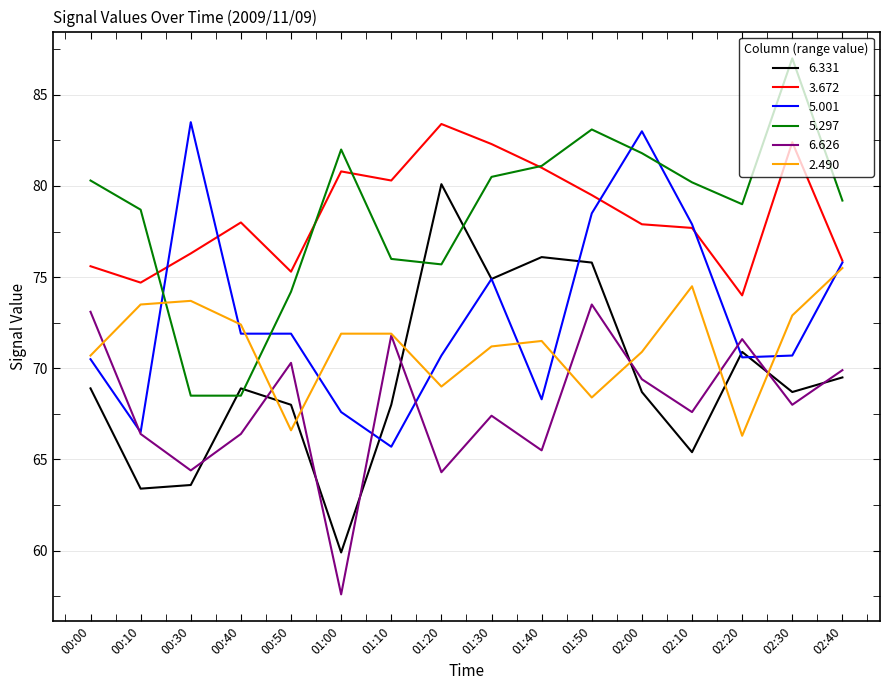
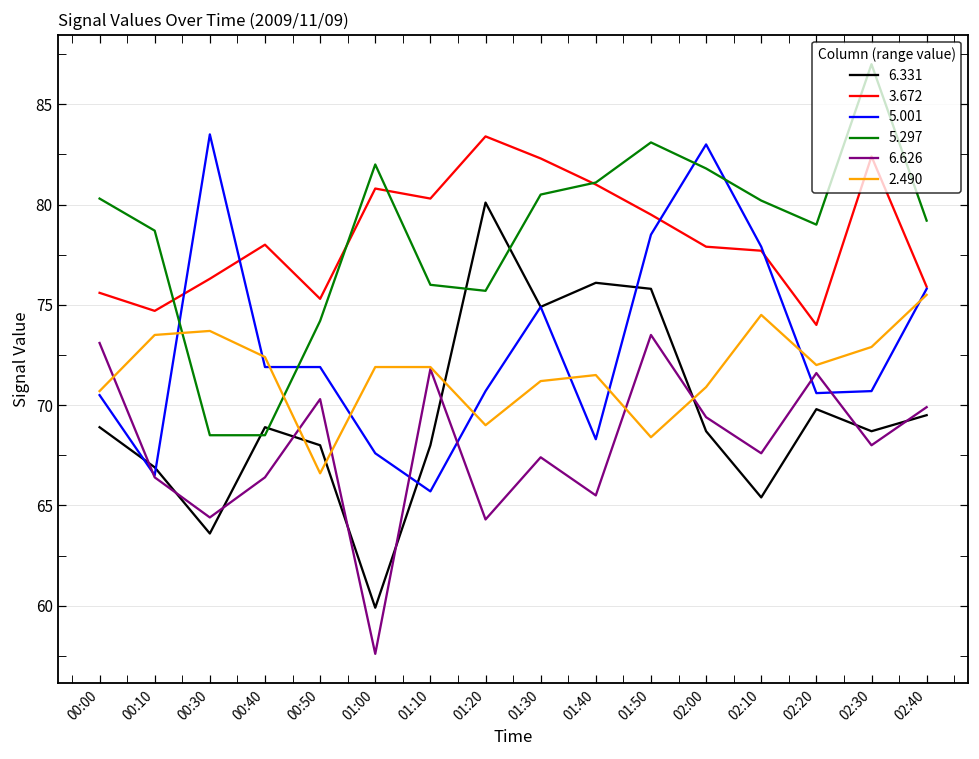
  {
    "6.331": {
      "00:00": 68.9,
-     "00:10": 63.4,
+     "00:10": 66.9,
      "00:30": 63.6,
      "00:40": 68.9,
      "00:50": 68.0,
      "01:00": 59.9,
      "01:10": 68.0,
      "01:20": 80.1,
      "01:40": 76.1,
      "01:50": 75.8,
      "02:00": 68.7,
      "02:10": 65.4,
-     "02:20": 70.9,
+     "02:20": 69.8,
      "02:30": 68.7,
      "02:40": 69.5
    },
    "3.672": {
      "00:00": 75.6,
      "00:10": 74.7,
      "00:30": 76.3,
      "00:40": 78.0,
      "00:50": 75.3,
      "01:00": 80.8,
      "01:10": 80.3,
      "01:20": 83.4,
      "01:30": 82.3,
      "01:50": 79.5,
      "02:00": 77.9,
      "02:10": 77.7,
      "02:20": 74.0
    },
    "5.001": {
      "00:00": 70.5,
      "00:30": 83.5,
      "00:40": 71.9,
      "00:50": 71.9,
      "01:00": 67.6,
      "01:10": 65.7,
      "01:20": 70.7,
      "01:40": 68.3,
      "01:50": 78.5,
      "02:00": 83.0,
      "02:10": 77.9,
      "02:20": 70.6,
      "02:30": 70.7
    },
    "5.297": {
      "00:00": 80.3,
      "00:10": 78.7,
      "00:30": 68.5,
      "00:40": 68.5,
      "00:50": 74.2,
      "01:00": 82.0,
      "01:10": 76.0,
      "01:20": 75.7,
      "01:30": 80.5,
      "01:50": 83.1,
      "02:00": 81.8,
      "02:10": 80.2,
      "02:20": 79.0,
      "02:40": 79.2
    },
    "6.626": {
      "00:00": 73.1,
      "00:30": 64.4,
      "00:40": 66.4,
      "00:50": 70.3,
      "01:00": 57.6,
      "01:20": 64.3,
      "01:30": 67.4,
      "01:40": 65.5,
      "01:50": 73.5,
      "02:00": 69.4,
      "02:10": 67.6,
      "02:20": 71.6,
      "02:30": 68.0,
      "02:40": 69.9
    },
    "2.490": {
      "00:00": 70.7,
      "00:10": 73.5,
      "00:30": 73.7,
      "00:40": 72.4,
      "00:50": 66.6,
      "01:00": 71.9,
      "01:20": 69.0,
      "01:30": 71.2,
      "01:40": 71.5,
      "01:50": 68.4,
      "02:00": 70.9,
      "02:10": 74.5,
-     "02:20": 66.3,
+     "02:20": 72.0,
      "02:30": 72.9,
      "02:40": 75.5
    }
  }
